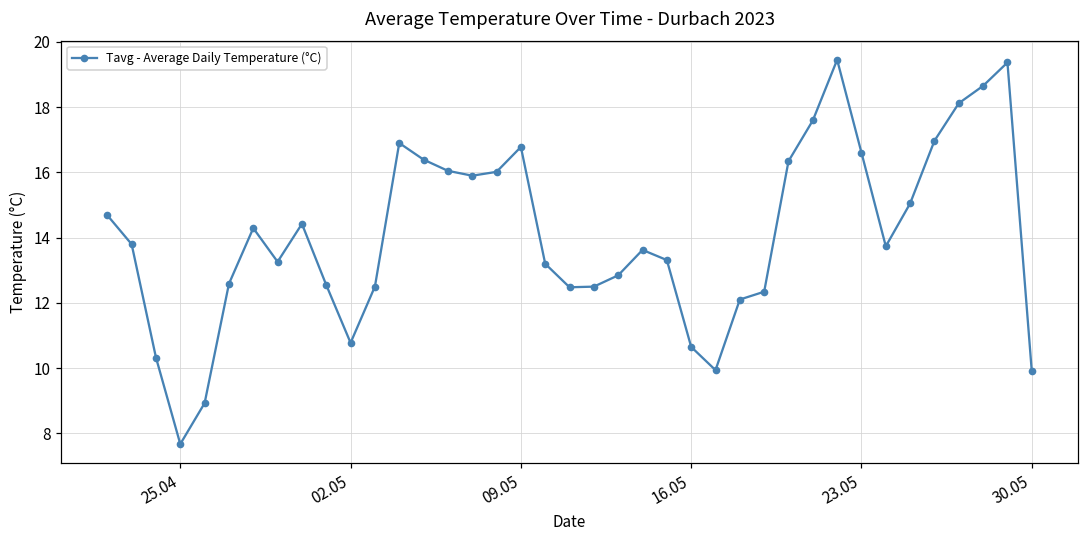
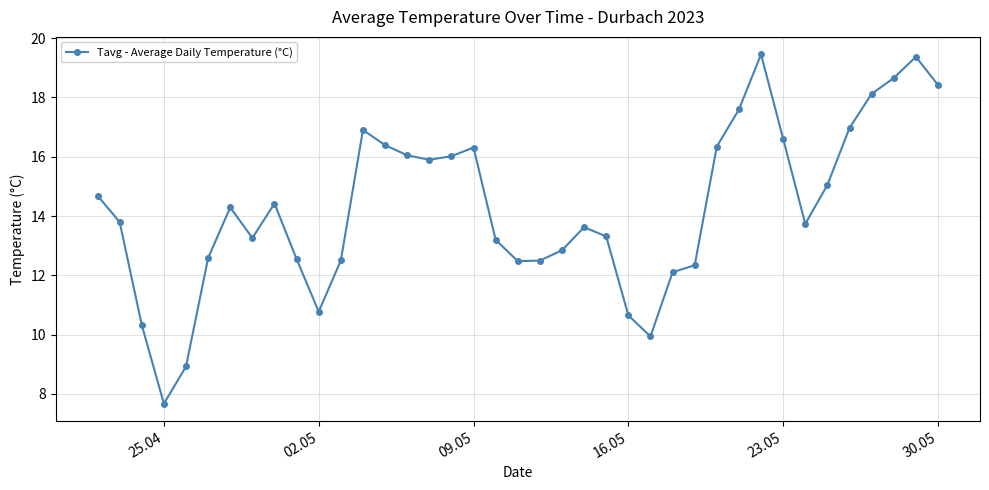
  {
    "25.04": 7.7,
    "02.05": 10.8,
-   "09.05": 16.8,
+   "09.05": 16.3,
    "16.05": 10.7,
    "23.05": 16.6,
-   "30.05": 9.9
+   "30.05": 18.4
  }
